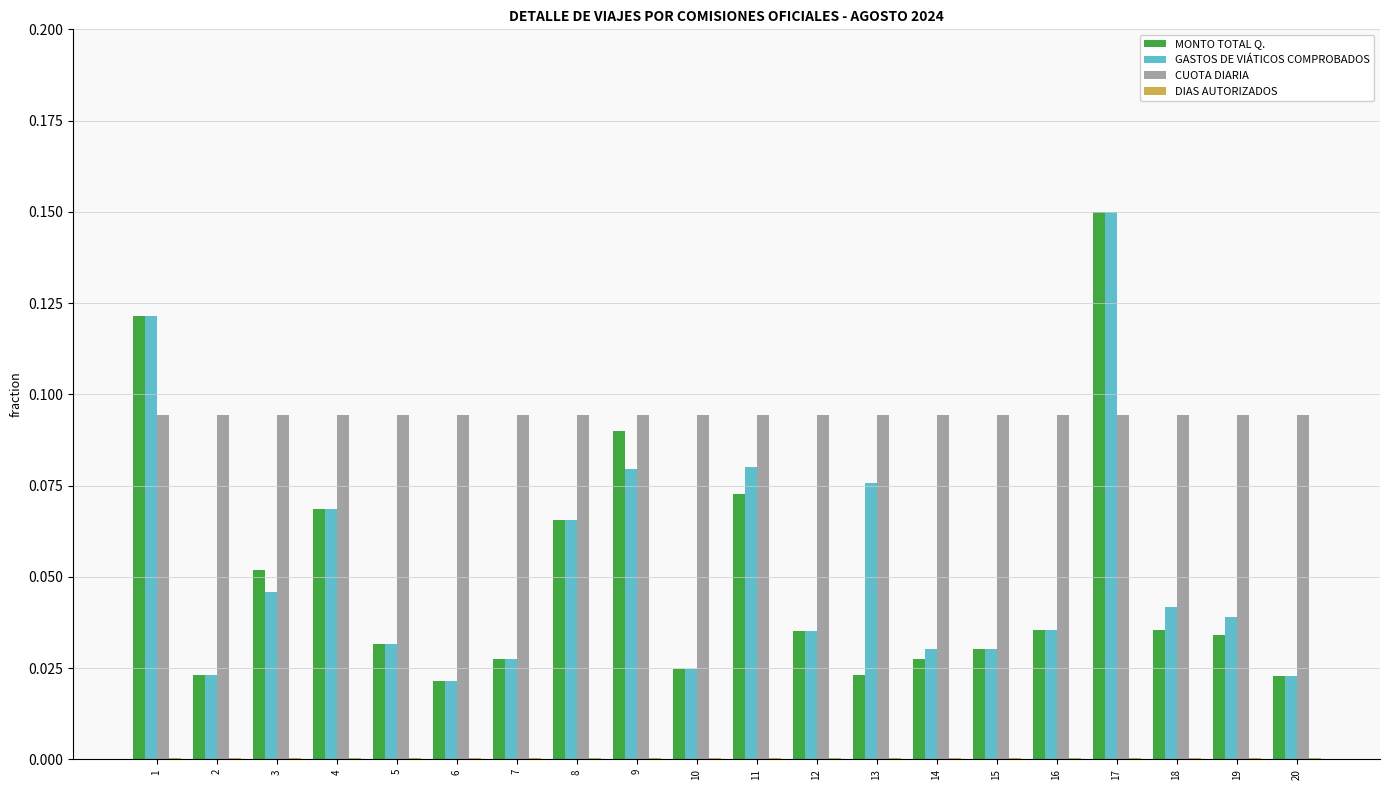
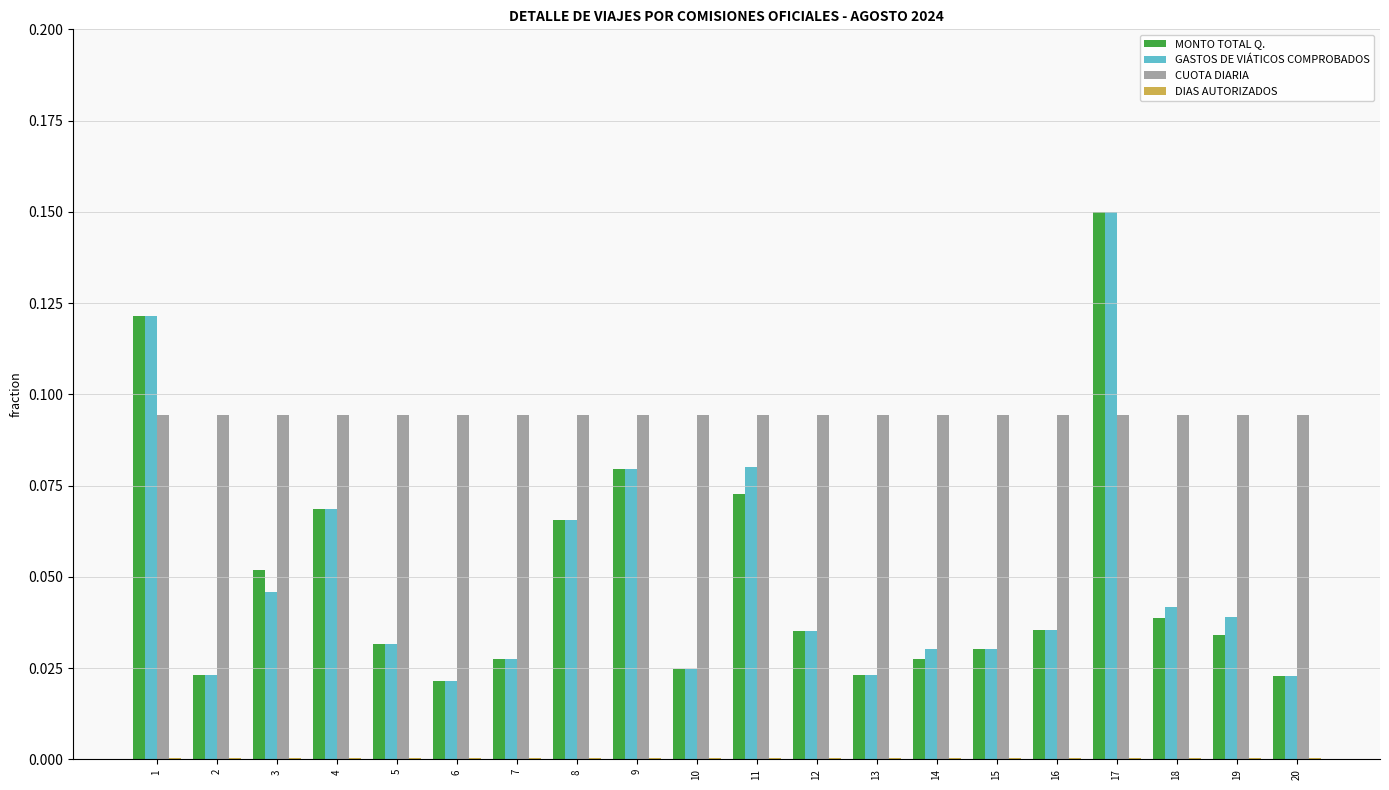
  {
    "MONTO TOTAL Q.": {
      "1": 0.121,
      "2": 0.023,
      "3": 0.052,
      "4": 0.069,
      "5": 0.032,
      "6": 0.021,
      "7": 0.028,
      "8": 0.065,
-     "9": 0.090,
+     "9": 0.080,
      "10": 0.025,
      "11": 0.073,
      "12": 0.035,
      "13": 0.023,
      "14": 0.027,
      "15": 0.030,
      "16": 0.036,
      "17": 0.150,
-     "18": 0.036,
+     "18": 0.039,
      "19": 0.034,
      "20": 0.023
    },
    "GASTOS DE VIÁTICOS COMPROBADOS": {
      "1": 0.121,
      "2": 0.023,
      "3": 0.046,
      "4": 0.069,
      "5": 0.032,
      "6": 0.021,
      "7": 0.028,
      "8": 0.065,
      "9": 0.080,
      "10": 0.025,
      "11": 0.080,
      "12": 0.035,
-     "13": 0.076,
+     "13": 0.023,
      "14": 0.030,
      "15": 0.030,
      "16": 0.036,
      "17": 0.150,
      "18": 0.042,
      "19": 0.039,
      "20": 0.023
    },
    "CUOTA DIARIA": {
      "1": 0.094,
      "2": 0.094,
      "3": 0.094,
      "4": 0.094,
      "5": 0.094,
      "6": 0.094,
      "7": 0.094,
      "8": 0.094,
      "9": 0.094,
      "10": 0.094,
      "11": 0.094,
      "12": 0.094,
      "13": 0.094,
      "14": 0.094,
      "15": 0.094,
      "16": 0.094,
      "17": 0.094,
      "18": 0.094,
      "19": 0.094,
      "20": 0.094
    }
  }
